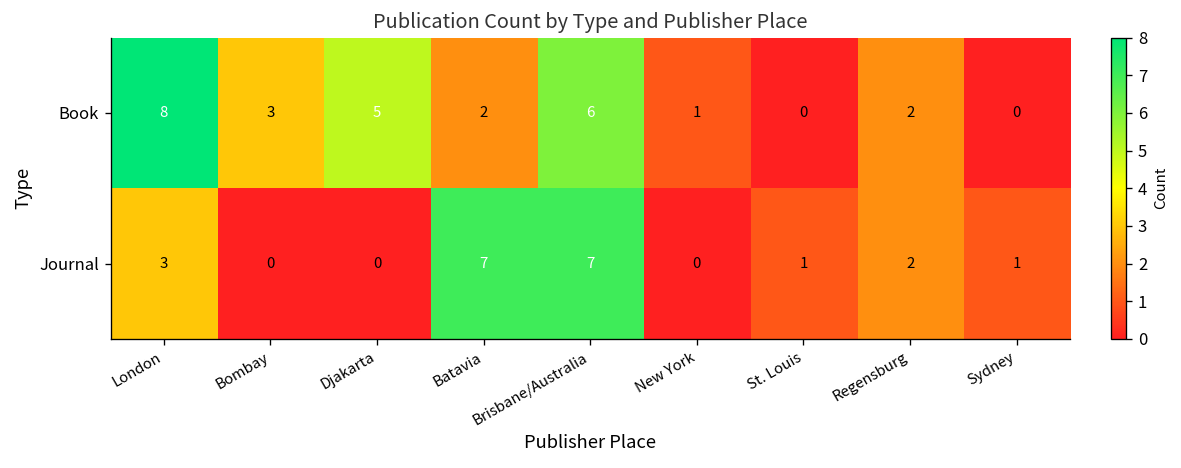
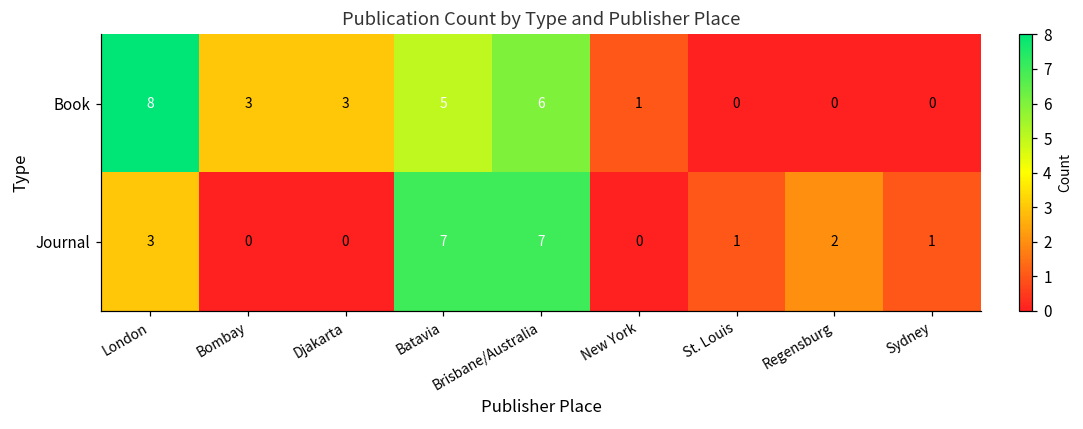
  {
    "Book": {
      "London": 8,
      "Bombay": 3,
-     "Djakarta": 5,
-     "Batavia": 2,
+     "Djakarta": 3,
+     "Batavia": 5,
      "Brisbane/Australia": 6,
      "New York": 1,
      "St. Louis": 0,
-     "Regensburg": 2,
+     "Regensburg": 0,
      "Sydney": 0
    },
    "Journal": {
      "London": 3,
      "Bombay": 0,
      "Djakarta": 0,
      "Batavia": 7,
      "Brisbane/Australia": 7,
      "New York": 0,
      "St. Louis": 1,
      "Regensburg": 2,
      "Sydney": 1
    }
  }
